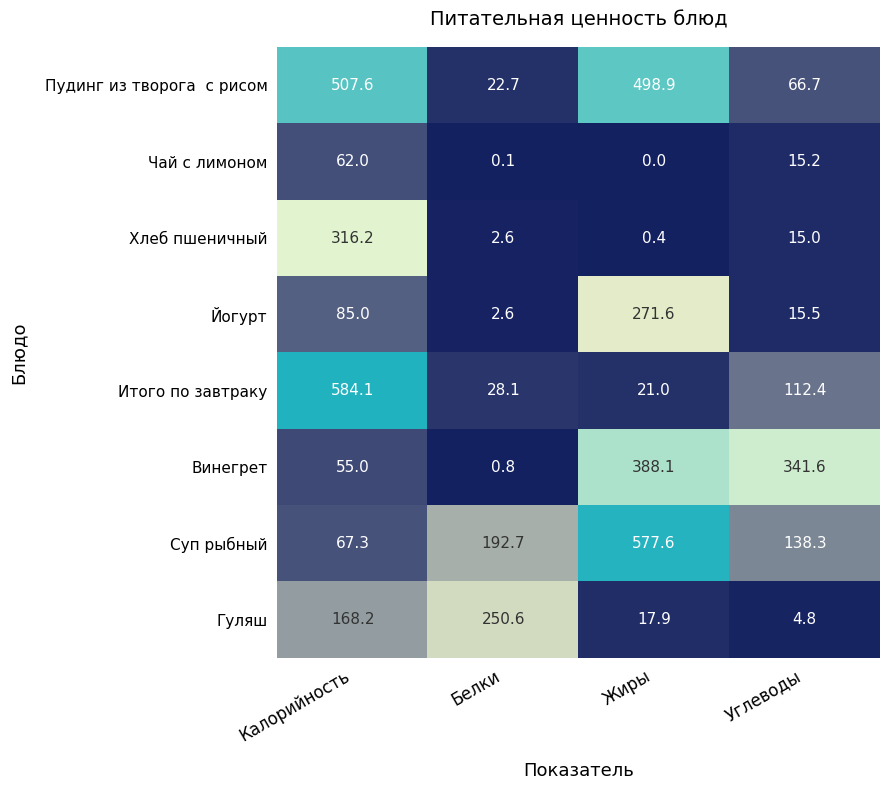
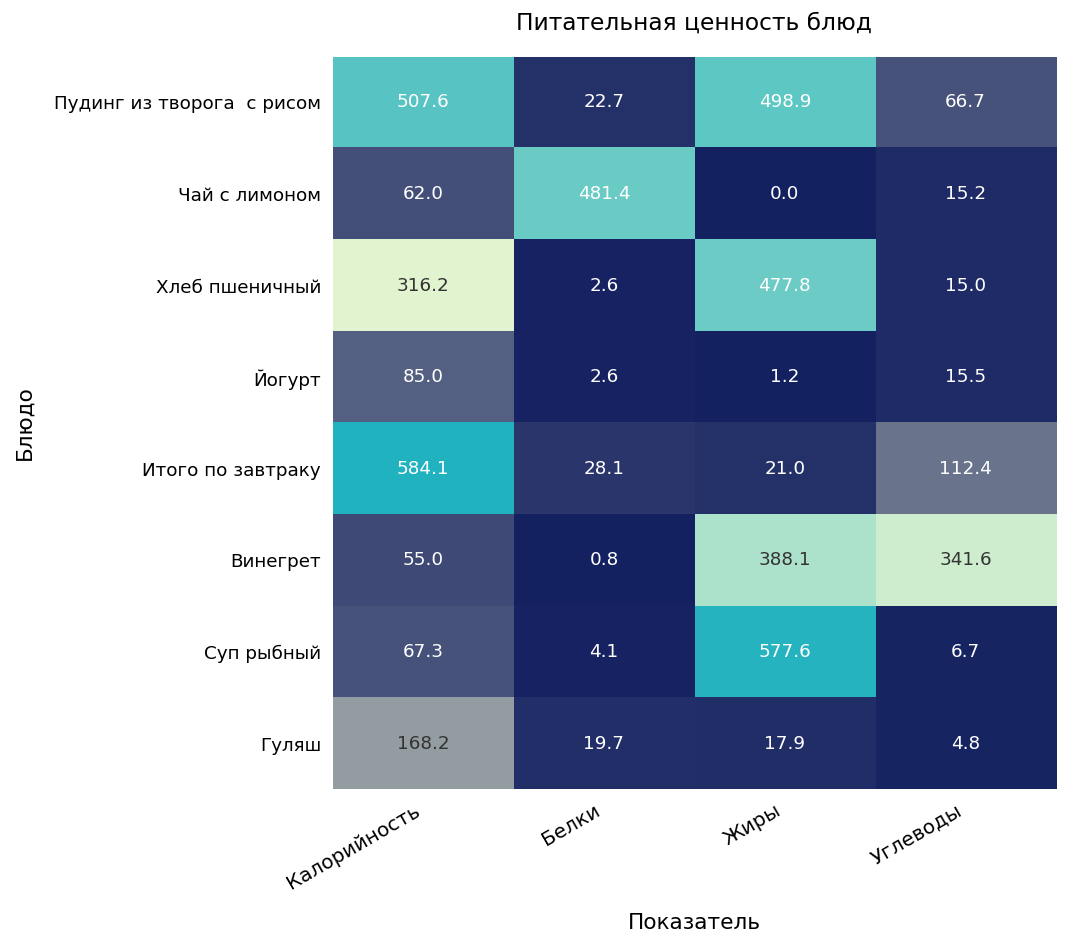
  {
    "Пудинг из творога с рисом": {
      "Калорийность": 507.6,
      "Белки": 22.7,
      "Жиры": 498.9,
      "Углеводы": 66.7
    },
    "Чай с лимоном": {
      "Калорийность": 62.0,
-     "Белки": 0.1,
+     "Белки": 481.4,
      "Жиры": 0.0,
      "Углеводы": 15.2
    },
    "Хлеб пшеничный": {
      "Калорийность": 316.2,
      "Белки": 2.6,
-     "Жиры": 0.4,
+     "Жиры": 477.8,
      "Углеводы": 15.0
    },
    "Йогурт": {
      "Калорийность": 85.0,
      "Белки": 2.6,
-     "Жиры": 271.6,
+     "Жиры": 1.2,
      "Углеводы": 15.5
    },
    "Итого по завтраку": {
      "Калорийность": 584.1,
      "Белки": 28.1,
      "Жиры": 21.0,
      "Углеводы": 112.4
    },
    "Винегрет": {
      "Калорийность": 55.0,
      "Белки": 0.8,
      "Жиры": 388.1,
      "Углеводы": 341.6
    },
    "Суп рыбный": {
      "Калорийность": 67.3,
-     "Белки": 192.7,
+     "Белки": 4.1,
      "Жиры": 577.6,
-     "Углеводы": 138.3
+     "Углеводы": 6.7
    },
    "Гуляш": {
      "Калорийность": 168.2,
-     "Белки": 250.6,
+     "Белки": 19.7,
      "Жиры": 17.9,
      "Углеводы": 4.8
    }
  }
